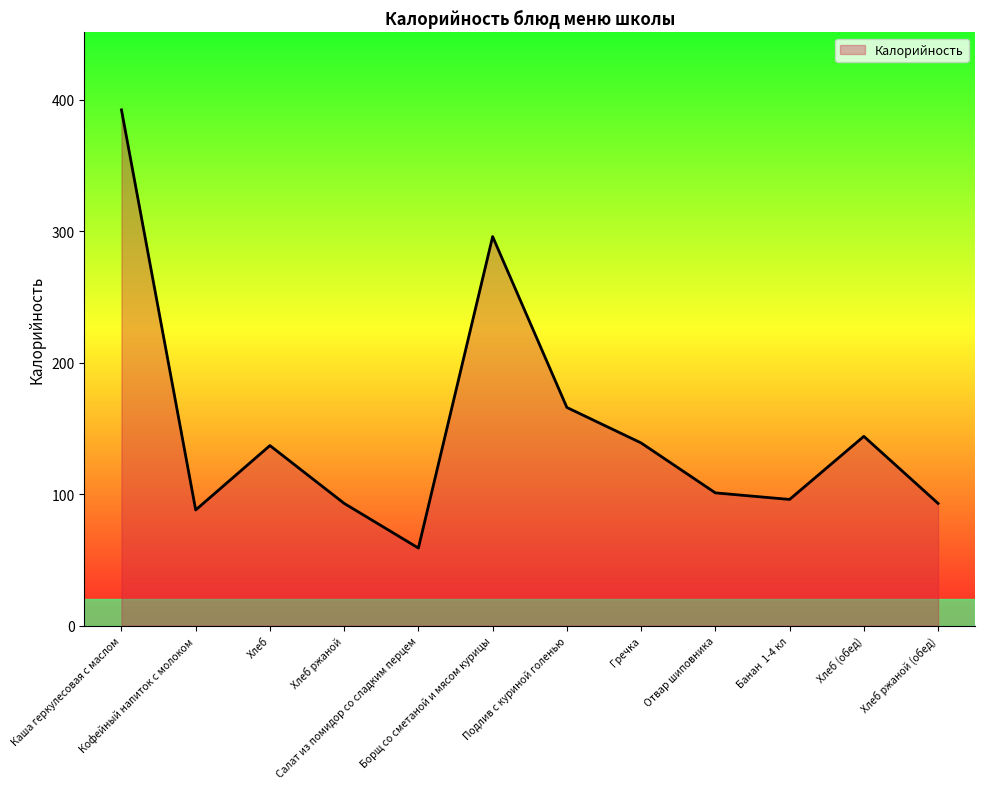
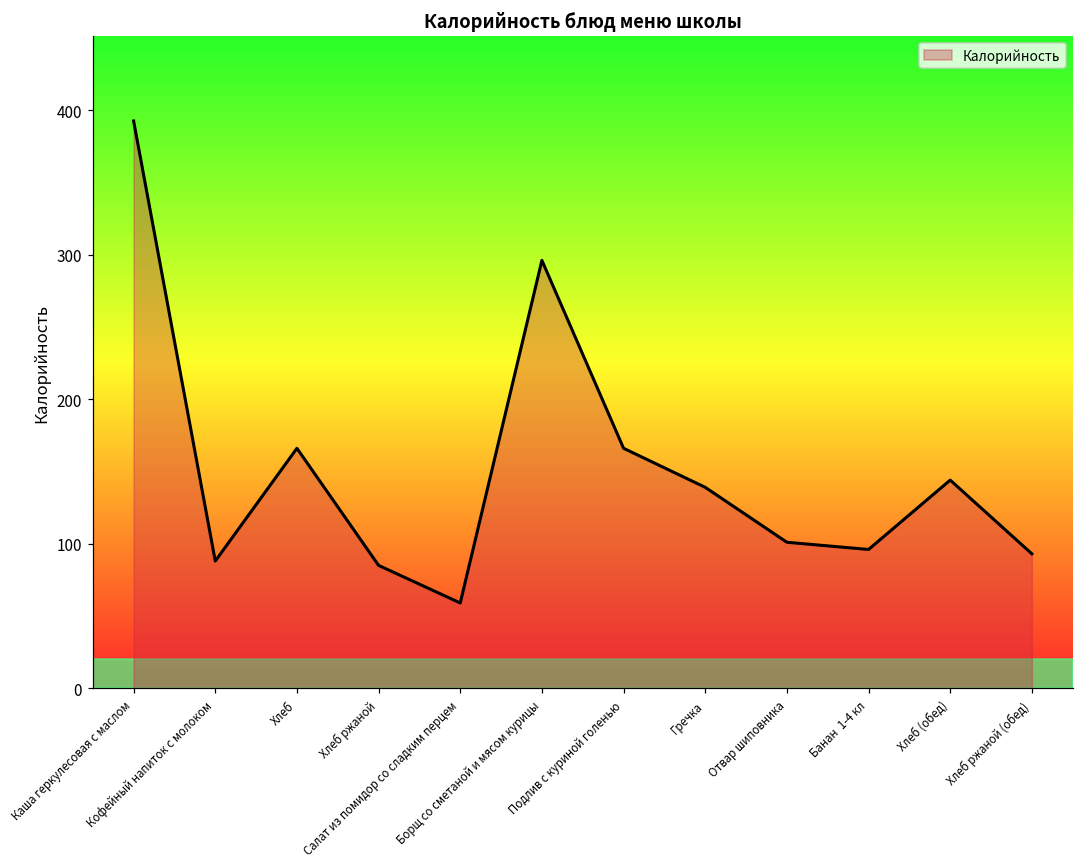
  {
    "Каша геркулесовая с маслом": 392,
    "Кофейный напиток с молоком": 88,
-   "Хлеб": 137,
-   "Хлеб ржаной": 93,
+   "Хлеб": 166,
+   "Хлеб ржаной": 85,
    "Салат из помидор со сладким перцем": 59,
    "Борщ со сметаной и мясом курицы": 296,
    "Подлив с куриной голенью": 166,
    "Гречка": 139,
    "Отвар шиповника": 101,
    "Банан 1-4 кл": 96,
    "Хлеб (обед)": 144,
    "Хлеб ржаной (обед)": 93
  }
